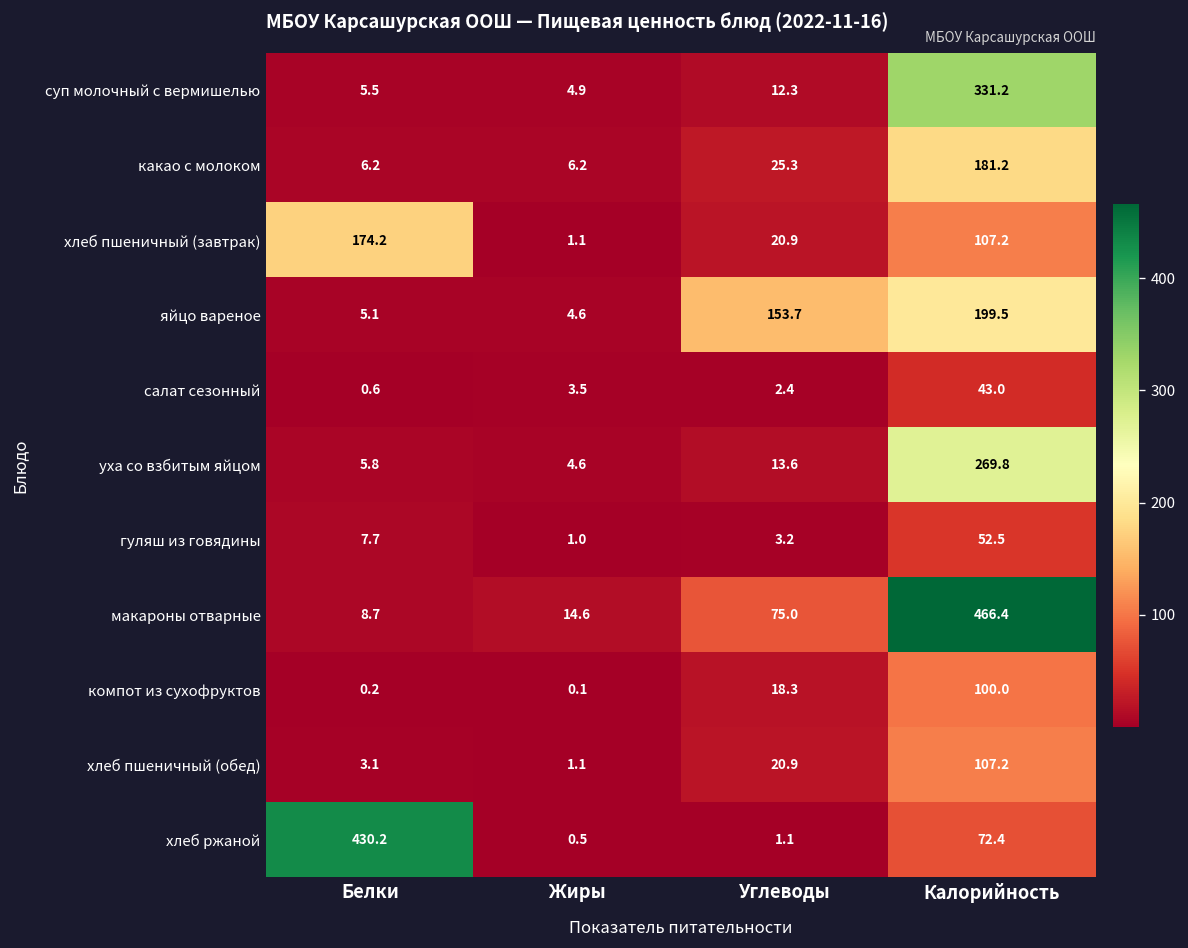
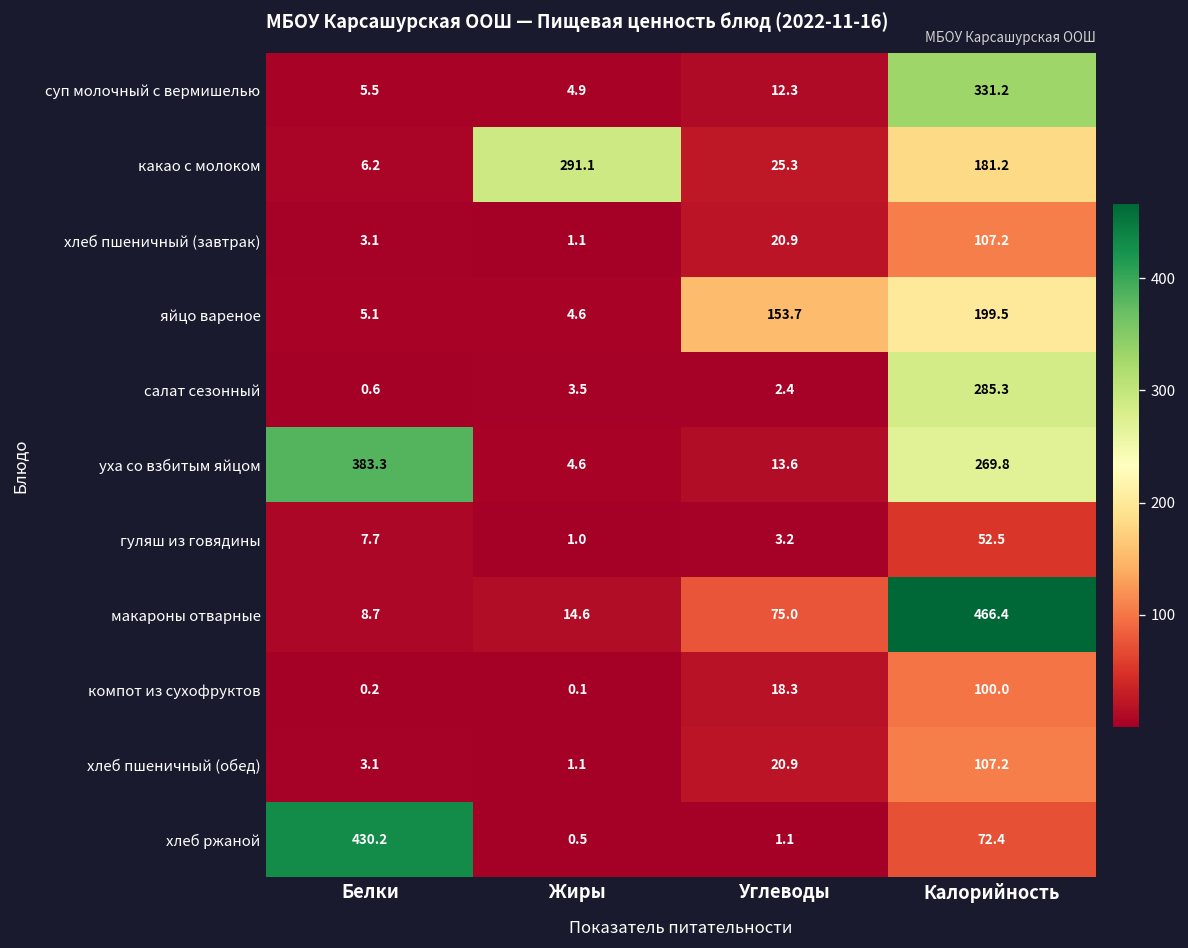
  {
    "суп молочный с вермишелью": {
      "Белки": 5.5,
      "Жиры": 4.9,
      "Углеводы": 12.3,
      "Калорийность": 331.2
    },
    "какао с молоком": {
      "Белки": 6.2,
-     "Жиры": 6.2,
+     "Жиры": 291.1,
      "Углеводы": 25.3,
      "Калорийность": 181.2
    },
    "хлеб пшеничный (завтрак)": {
-     "Белки": 174.2,
+     "Белки": 3.1,
      "Жиры": 1.1,
      "Углеводы": 20.9,
      "Калорийность": 107.2
    },
    "яйцо вареное": {
      "Белки": 5.1,
      "Жиры": 4.6,
      "Углеводы": 153.7,
      "Калорийность": 199.5
    },
    "салат сезонный": {
      "Белки": 0.6,
      "Жиры": 3.5,
      "Углеводы": 2.4,
-     "Калорийность": 43.0
+     "Калорийность": 285.3
    },
    "уха со взбитым яйцом": {
-     "Белки": 5.8,
+     "Белки": 383.3,
      "Жиры": 4.6,
      "Углеводы": 13.6,
      "Калорийность": 269.8
    },
    "гуляш из говядины": {
      "Белки": 7.7,
      "Жиры": 1.0,
      "Углеводы": 3.2,
      "Калорийность": 52.5
    },
    "макароны отварные": {
      "Белки": 8.7,
      "Жиры": 14.6,
      "Углеводы": 75.0,
      "Калорийность": 466.4
    },
    "компот из сухофруктов": {
      "Белки": 0.2,
      "Жиры": 0.1,
      "Углеводы": 18.3,
      "Калорийность": 100.0
    },
    "хлеб пшеничный (обед)": {
      "Белки": 3.1,
      "Жиры": 1.1,
      "Углеводы": 20.9,
      "Калорийность": 107.2
    },
    "хлеб ржаной": {
      "Белки": 430.2,
      "Жиры": 0.5,
      "Углеводы": 1.1,
      "Калорийность": 72.4
    }
  }
